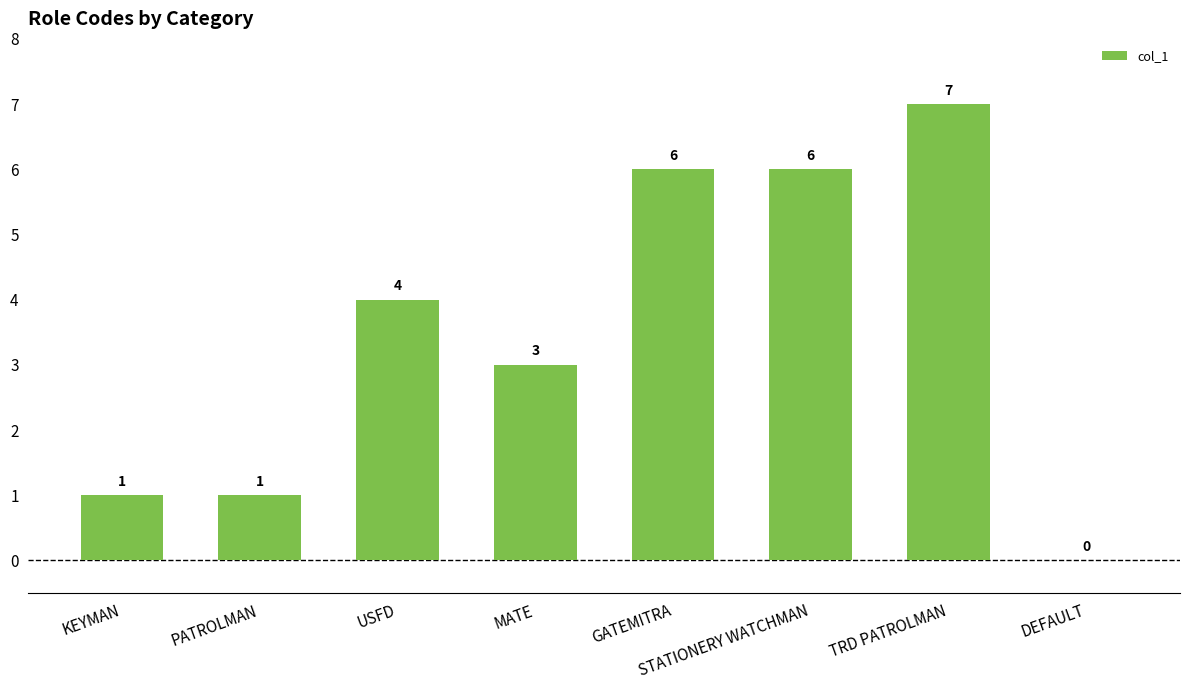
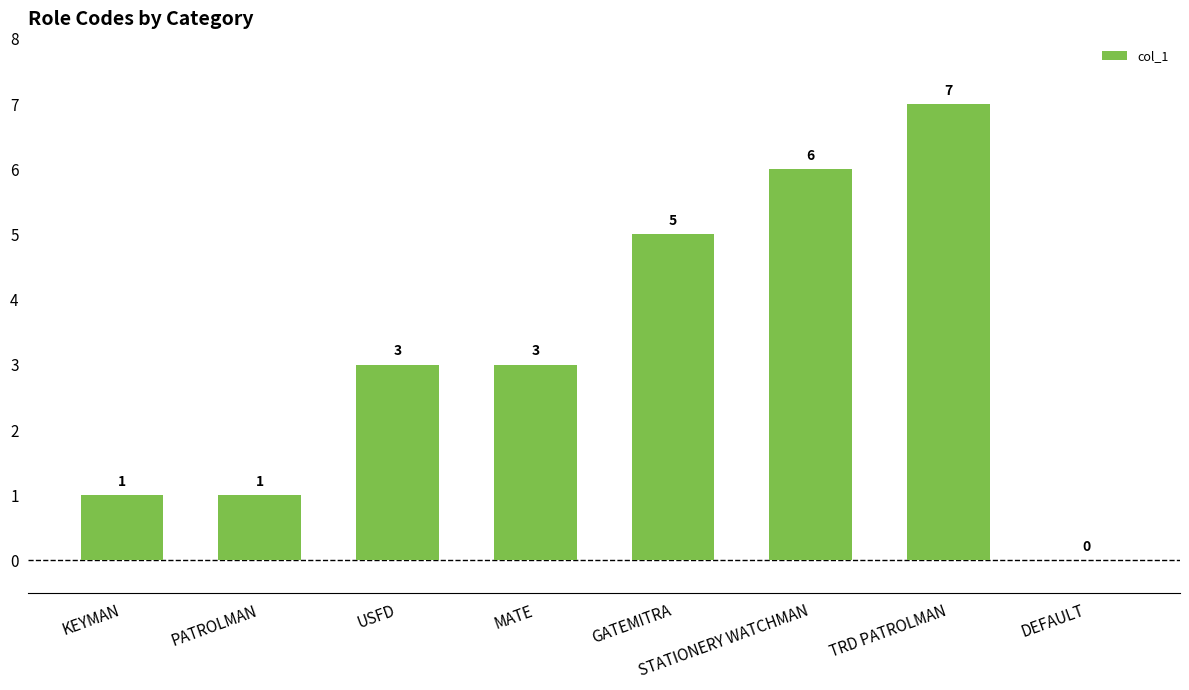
  {
    "KEYMAN": 1,
    "PATROLMAN": 1,
-   "USFD": 4,
+   "USFD": 3,
    "MATE": 3,
-   "GATEMITRA": 6,
+   "GATEMITRA": 5,
    "STATIONERY WATCHMAN": 6,
    "TRD PATROLMAN": 7,
    "DEFAULT": 0
  }
